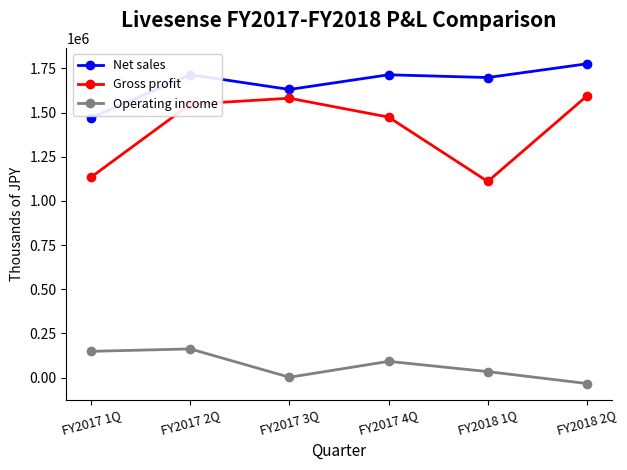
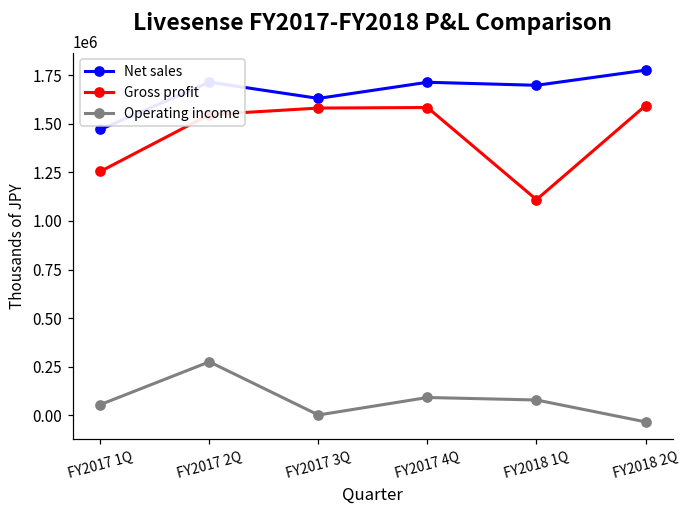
  {
    "Net sales": {
      "FY2017 1Q": 1470000,
      "FY2017 3Q": 1630000,
      "FY2017 4Q": 1710000,
      "FY2018 1Q": 1700000,
      "FY2018 2Q": 1780000
    },
    "Gross profit": {
-     "FY2017 1Q": 1130000,
+     "FY2017 1Q": 1250000,
      "FY2017 3Q": 1580000,
-     "FY2017 4Q": 1470000,
+     "FY2017 4Q": 1580000,
      "FY2018 1Q": 1110000,
      "FY2018 2Q": 1590000
    },
    "Operating income": {
-     "FY2017 1Q": 150000,
-     "FY2017 2Q": 160000,
+     "FY2017 1Q": 50000,
+     "FY2017 2Q": 280000,
      "FY2017 3Q": 0,
      "FY2017 4Q": 90000,
-     "FY2018 1Q": 30000,
+     "FY2018 1Q": 80000,
      "FY2018 2Q": -30000
    }
  }
